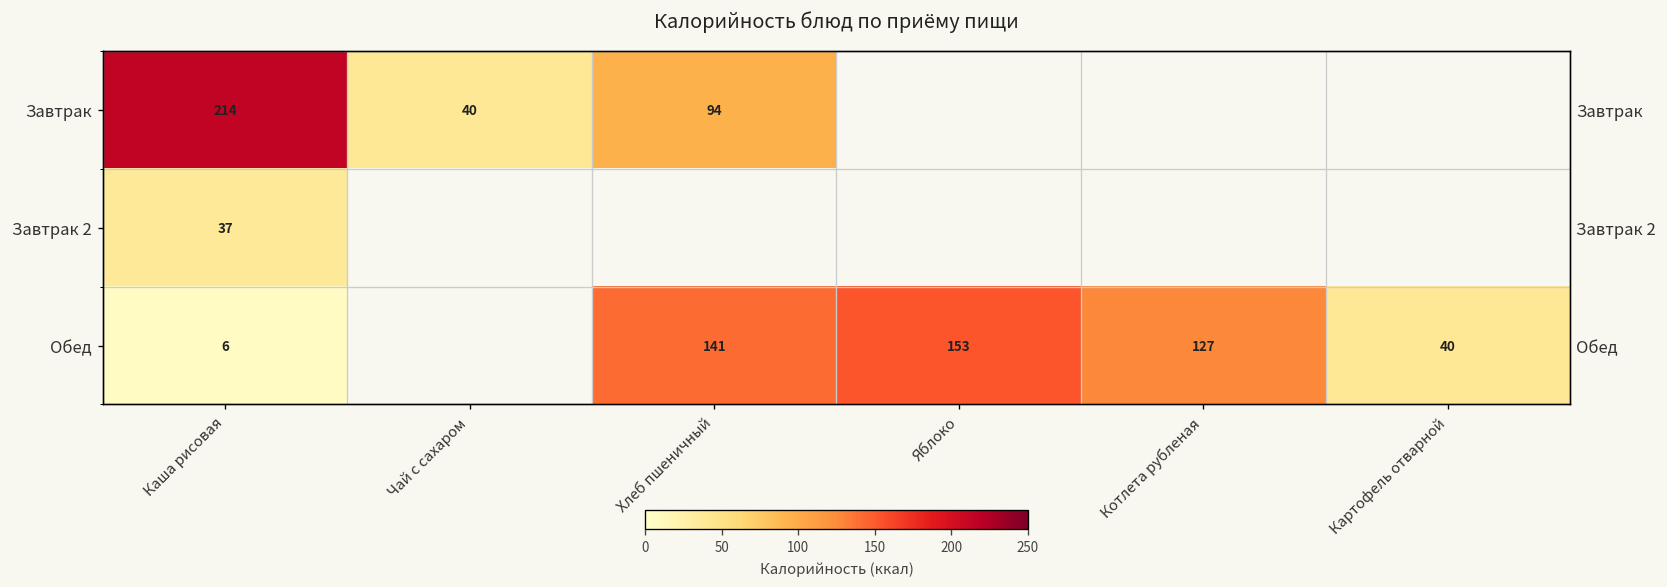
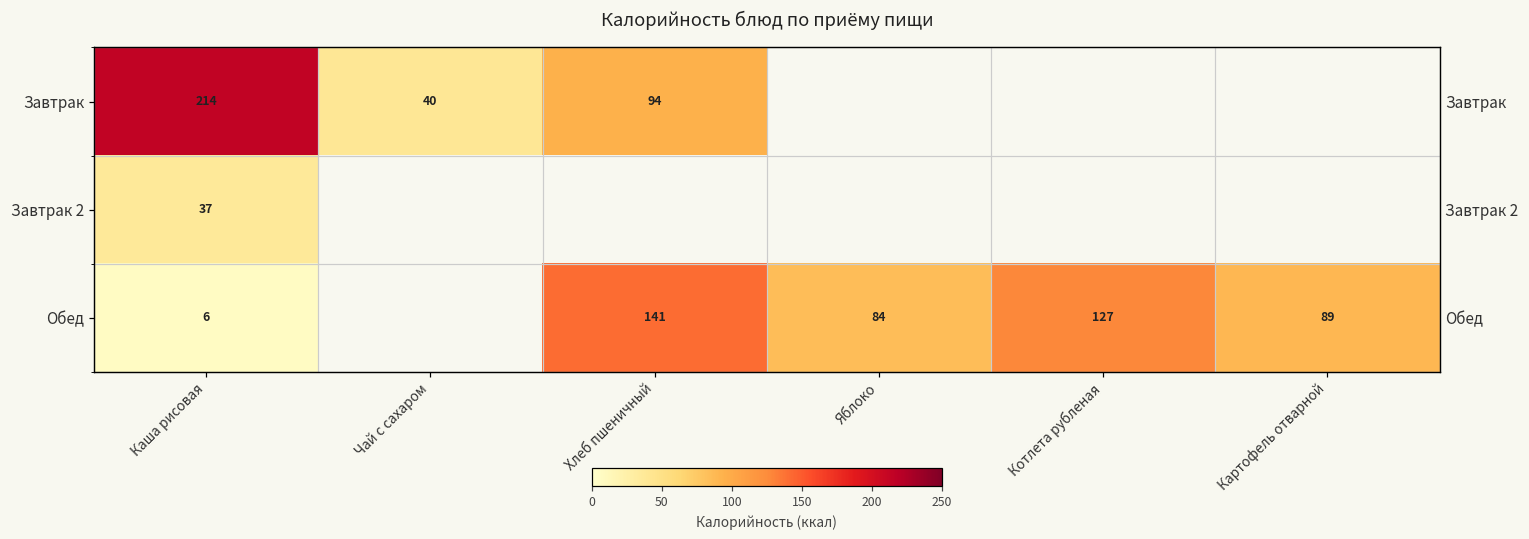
  {
    "Завтрак": {
      "Каша рисовая": 214,
      "Чай с сахаром": 40,
      "Хлеб пшеничный": 94
    },
    "Завтрак 2": {
      "Каша рисовая": 37
    },
    "Обед": {
      "Каша рисовая": 6,
      "Хлеб пшеничный": 141,
-     "Яблоко": 153,
+     "Яблоко": 84,
      "Котлета рубленая": 127,
-     "Картофель отварной": 40
+     "Картофель отварной": 89
    }
  }
